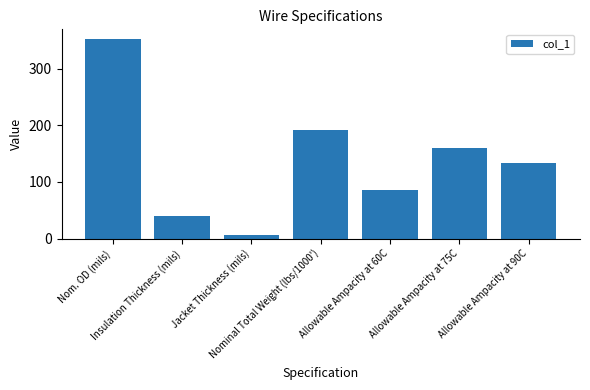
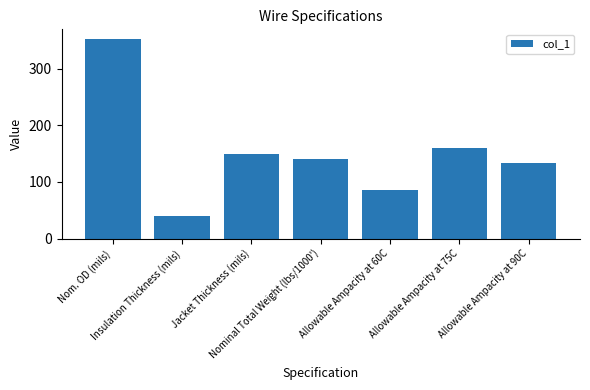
  {
    "Nom. OD (mils)": 350,
    "Insulation Thickness (mils)": 40,
-   "Jacket Thickness (mils)": 10,
-   "Nominal Total Weight (lbs/1000')": 190,
+   "Jacket Thickness (mils)": 150,
+   "Nominal Total Weight (lbs/1000')": 140,
    "Allowable Ampacity at 60C": 90,
    "Allowable Ampacity at 75C": 160,
    "Allowable Ampacity at 90C": 130
  }
